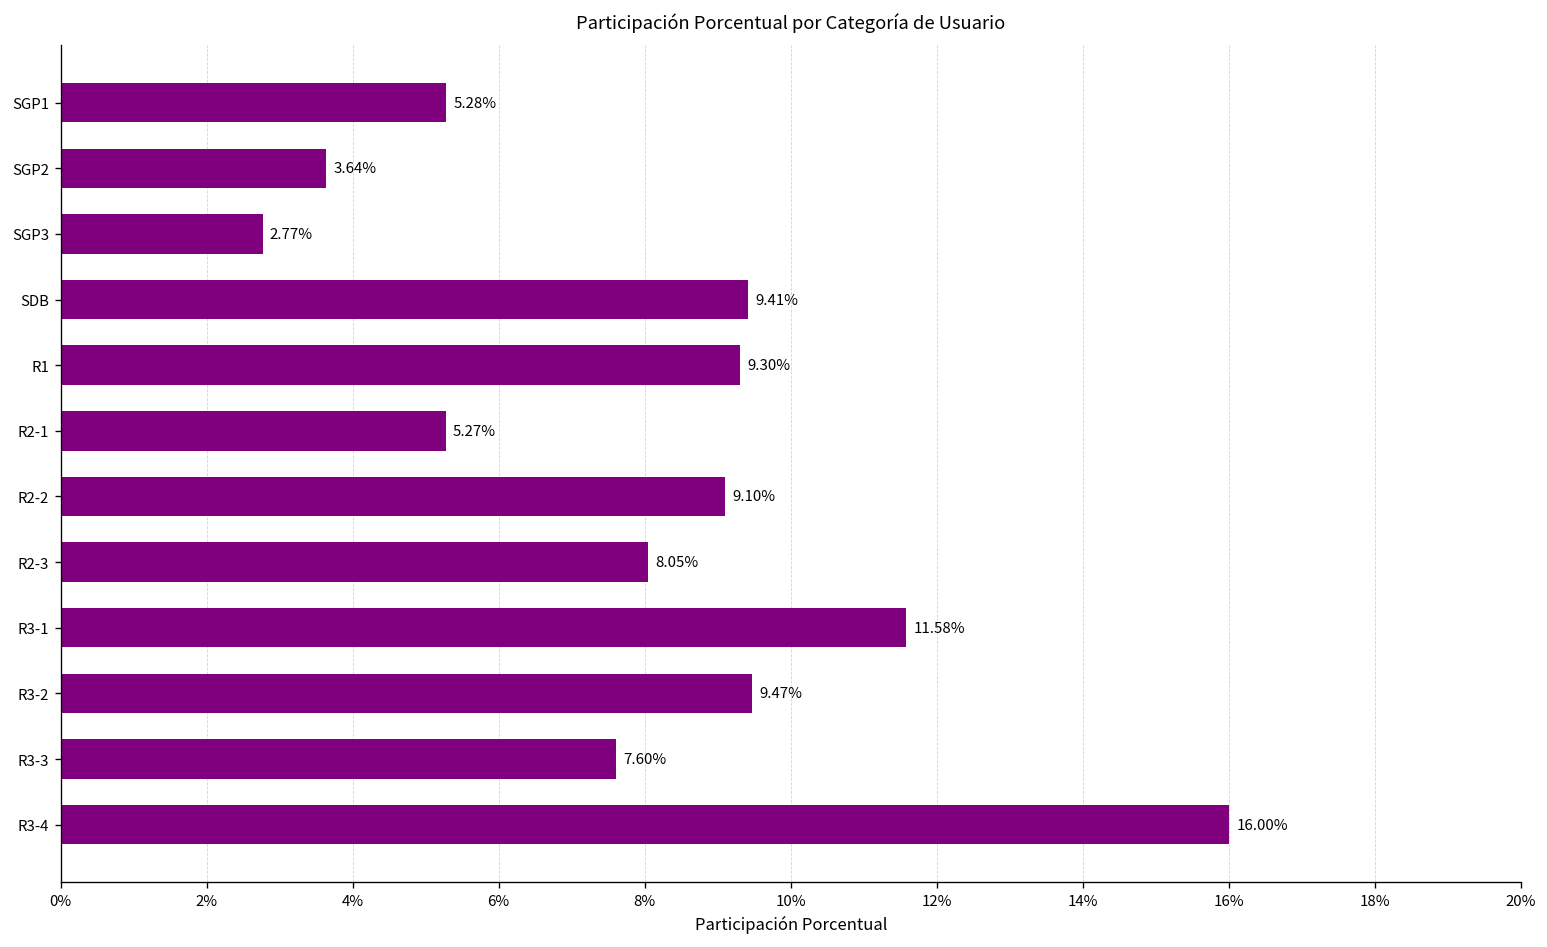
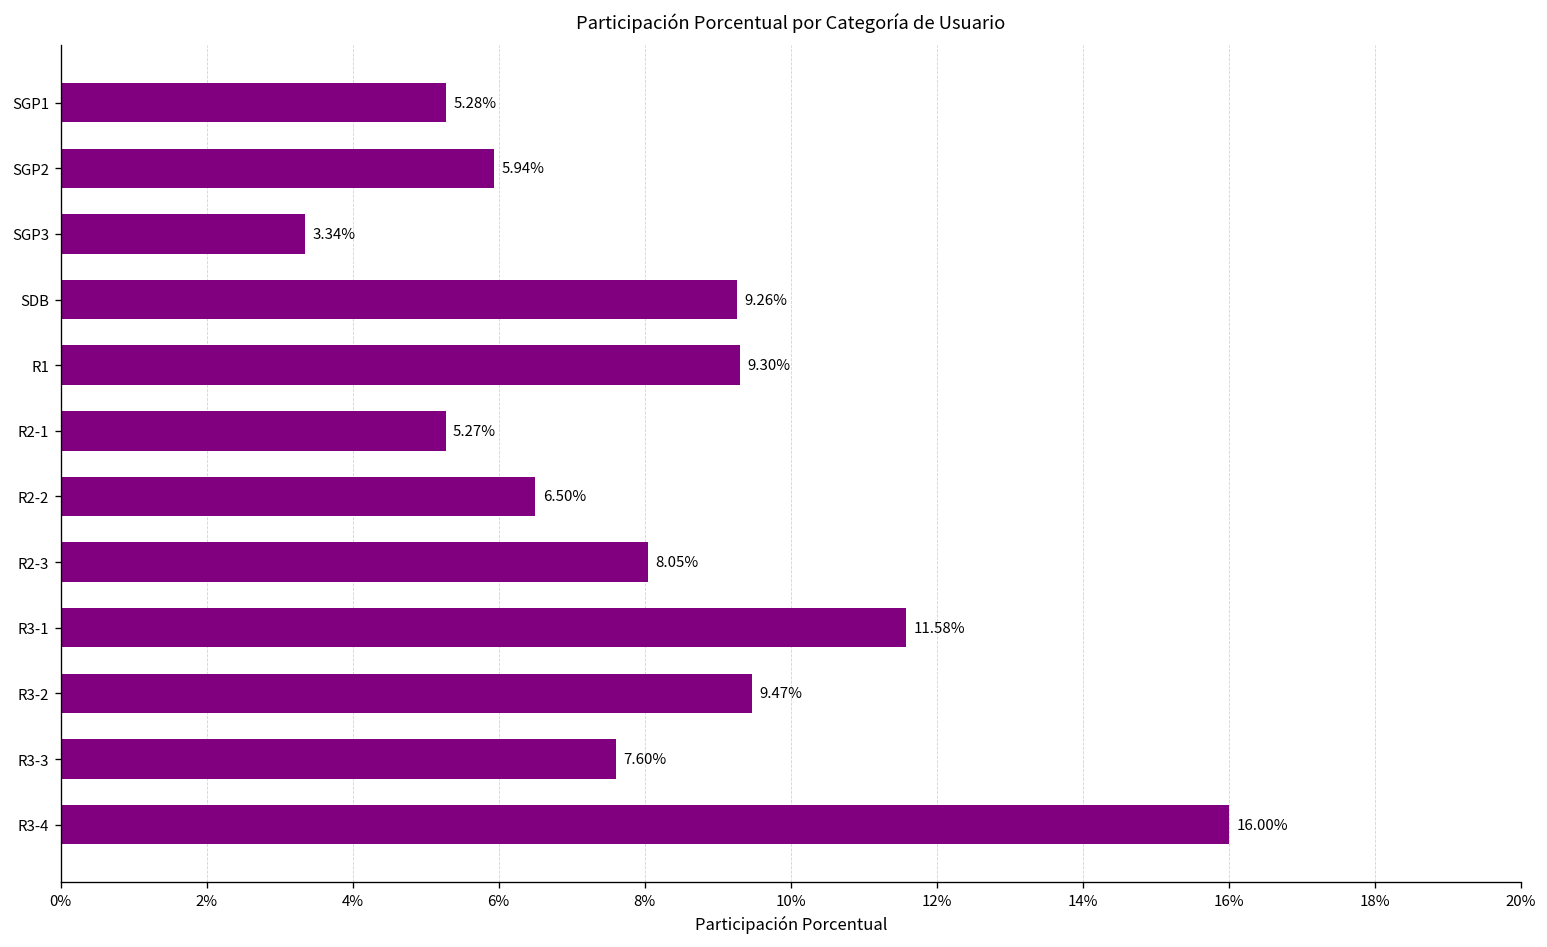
  {
    "SGP1": "5.28%",
-   "SGP2": "3.64%",
-   "SGP3": "2.77%",
-   "SDB": "9.41%",
+   "SGP2": "5.94%",
+   "SGP3": "3.34%",
+   "SDB": "9.26%",
    "R1": "9.30%",
    "R2-1": "5.27%",
-   "R2-2": "9.10%",
+   "R2-2": "6.50%",
    "R2-3": "8.05%",
    "R3-1": "11.58%",
    "R3-2": "9.47%",
    "R3-3": "7.60%",
    "R3-4": "16.00%"
  }
